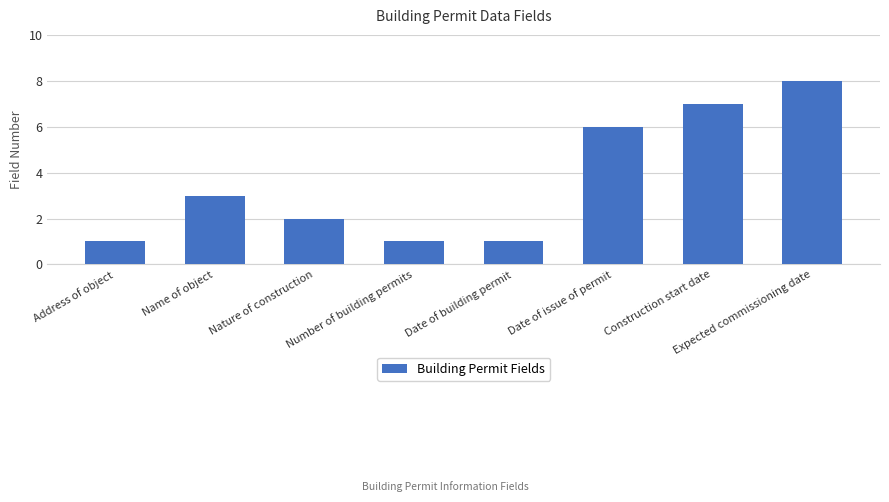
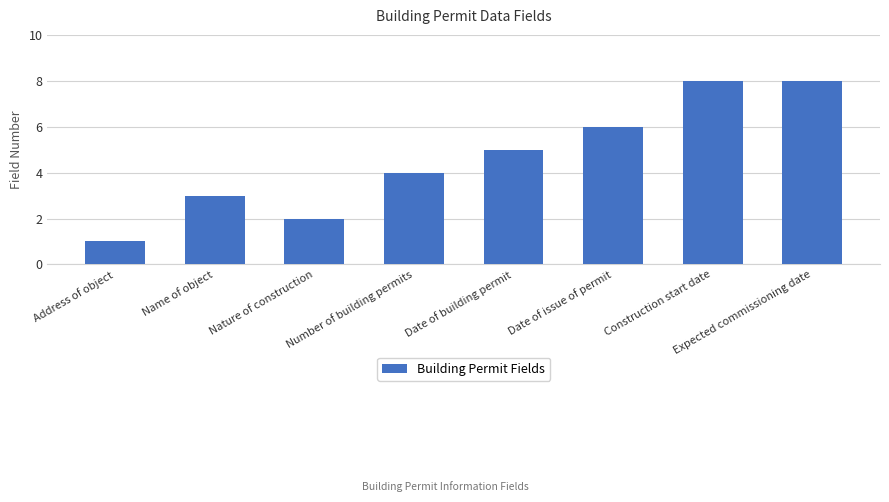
  {
    "Address of object": 1,
    "Name of object": 3,
    "Nature of construction": 2,
-   "Number of building permits": 1,
-   "Date of building permit": 1,
+   "Number of building permits": 4,
+   "Date of building permit": 5,
    "Date of issue of permit": 6,
-   "Construction start date": 7,
+   "Construction start date": 8,
    "Expected commissioning date": 8
  }
